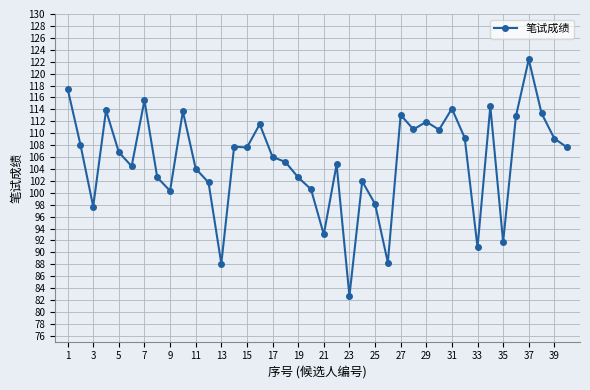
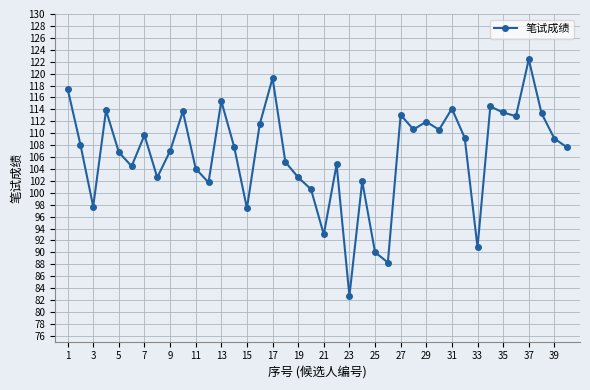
  {
    "1": 117,
    "3": 98,
    "5": 107,
-   "7": 116,
-   "9": 100,
+   "7": 110,
+   "9": 107,
    "11": 104,
-   "13": 88,
-   "15": 108,
-   "17": 106,
+   "13": 115,
+   "15": 97,
+   "17": 119,
    "19": 103,
    "21": 93,
    "23": 83,
-   "25": 98,
+   "25": 90,
    "27": 113,
    "29": 112,
    "31": 114,
    "33": 91,
-   "35": 92,
+   "35": 113,
    "37": 122,
    "39": 109
  }
